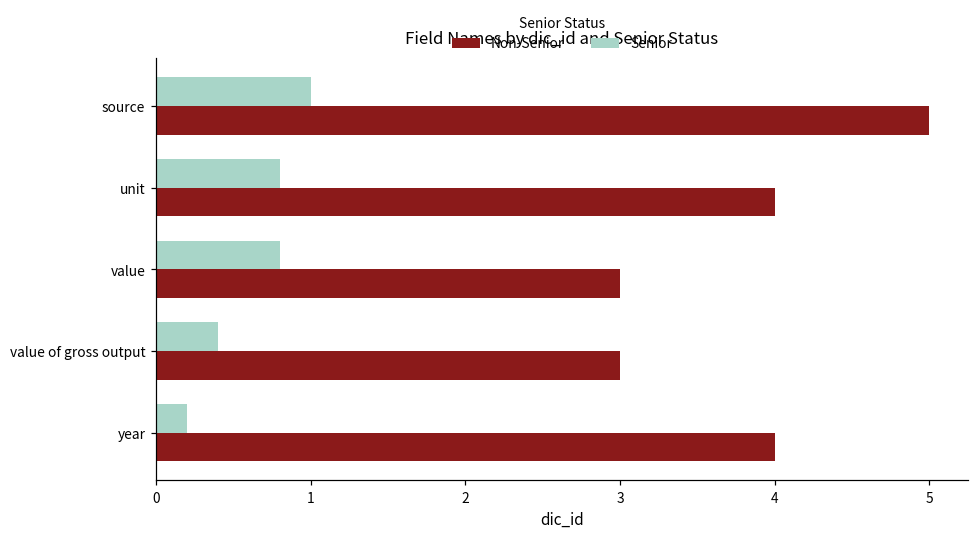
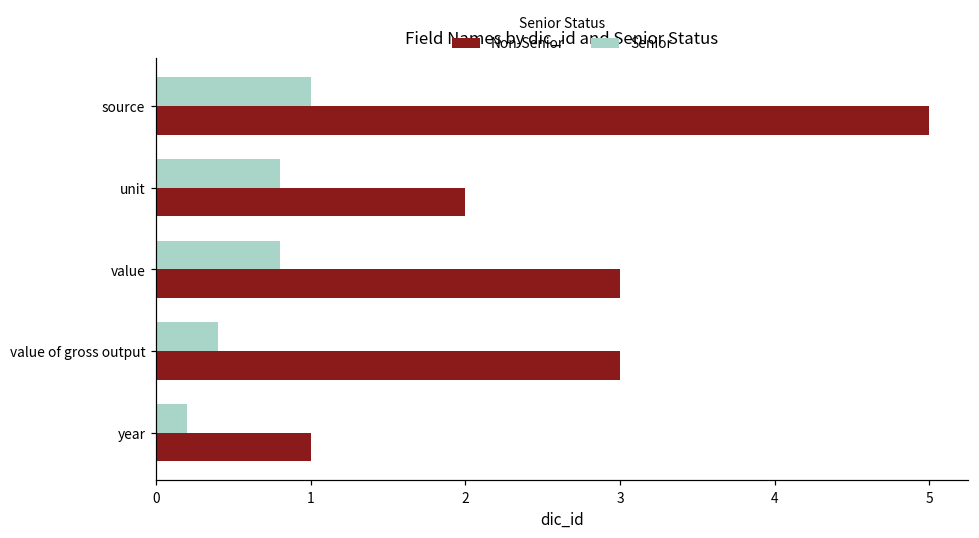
  {
    "Non-Senior": {
      "source": 5,
-     "unit": 4,
+     "unit": 2,
      "value": 3,
      "value of gross output": 3,
-     "year": 4
+     "year": 1
    },
    "Senior": {
      "source": 1,
      "unit": 0.80,
      "value": 0.80,
      "value of gross output": 0.40,
      "year": 0.20
    }
  }
